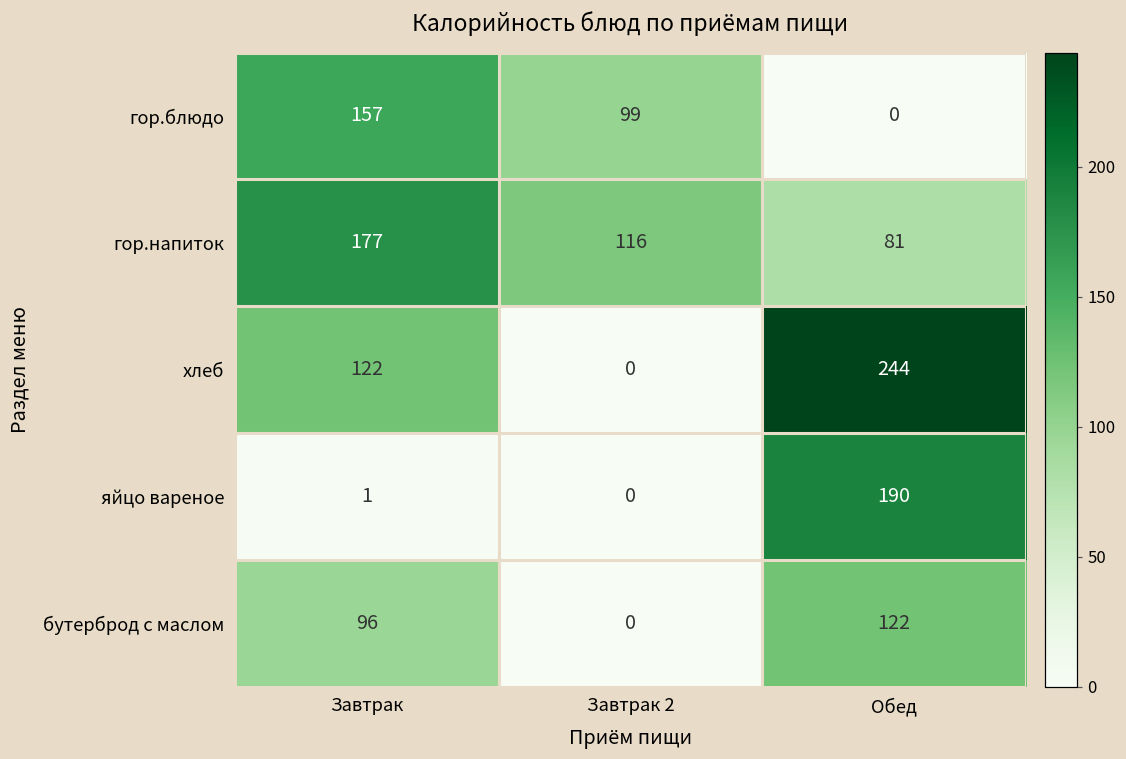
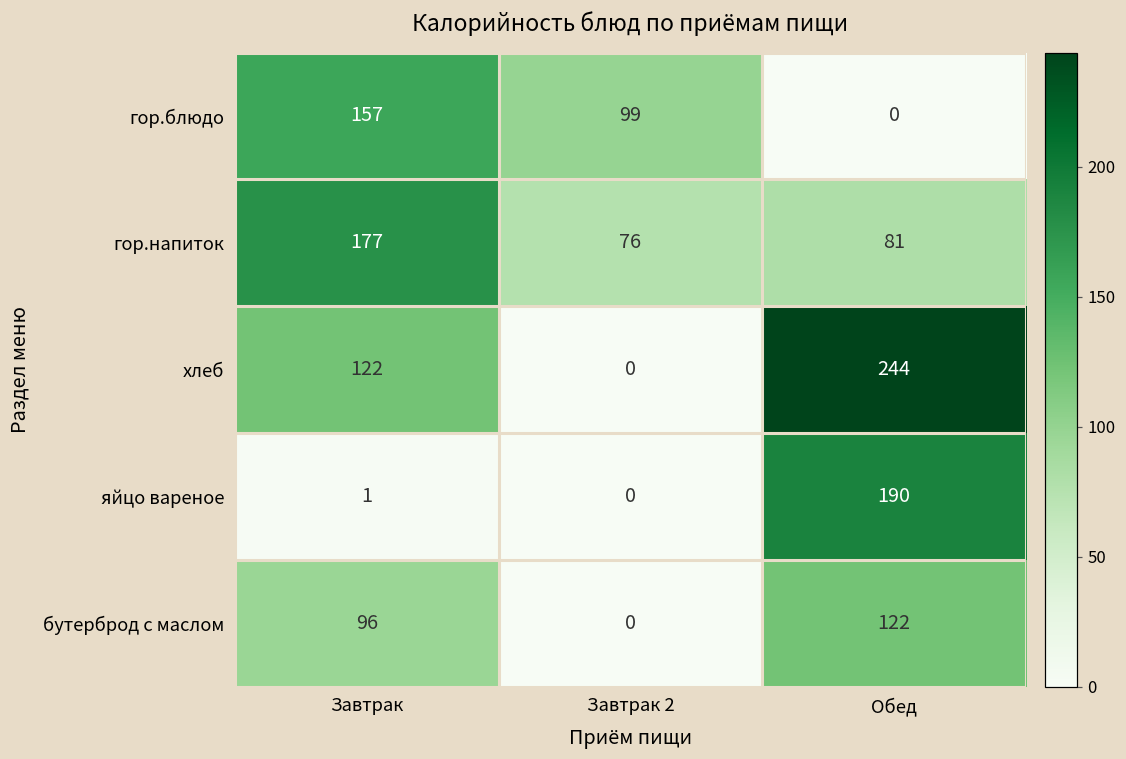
  {
    "гор.блюдо": {
      "Завтрак": 157,
      "Завтрак 2": 99,
      "Обед": 0
    },
    "гор.напиток": {
      "Завтрак": 177,
-     "Завтрак 2": 116,
+     "Завтрак 2": 76,
      "Обед": 81
    },
    "хлеб": {
      "Завтрак": 122,
      "Завтрак 2": 0,
      "Обед": 244
    },
    "яйцо вареное": {
      "Завтрак": 1,
      "Завтрак 2": 0,
      "Обед": 190
    },
    "бутерброд с маслом": {
      "Завтрак": 96,
      "Завтрак 2": 0,
      "Обед": 122
    }
  }
